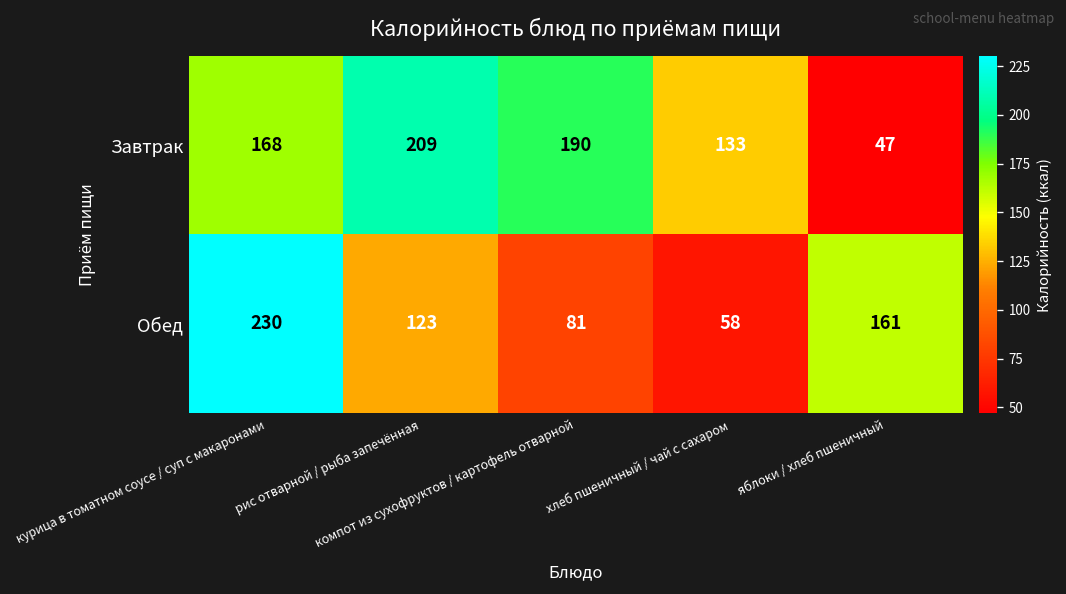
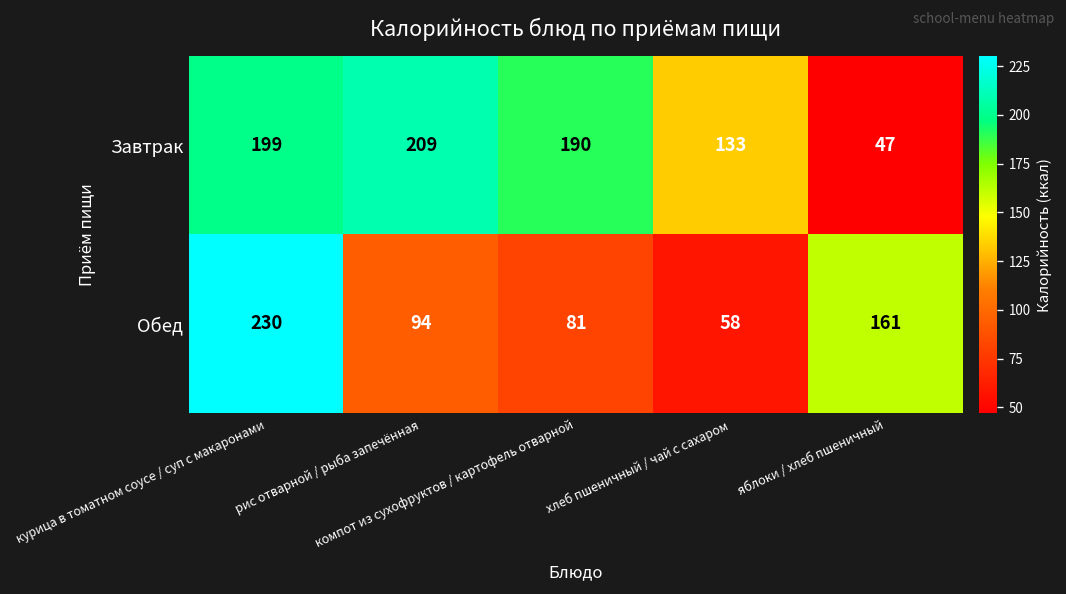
  {
    "Завтрак": {
-     "курица в томатном соусе / суп с макаронами": 168,
+     "курица в томатном соусе / суп с макаронами": 199,
      "рис отварной / рыба запечённая": 209,
      "компот из сухофруктов / картофель отварной": 190,
      "хлеб пшеничный / чай с сахаром": 133,
      "яблоки / хлеб пшеничный": 47
    },
    "Обед": {
      "курица в томатном соусе / суп с макаронами": 230,
-     "рис отварной / рыба запечённая": 123,
+     "рис отварной / рыба запечённая": 94,
      "компот из сухофруктов / картофель отварной": 81,
      "хлеб пшеничный / чай с сахаром": 58,
      "яблоки / хлеб пшеничный": 161
    }
  }
